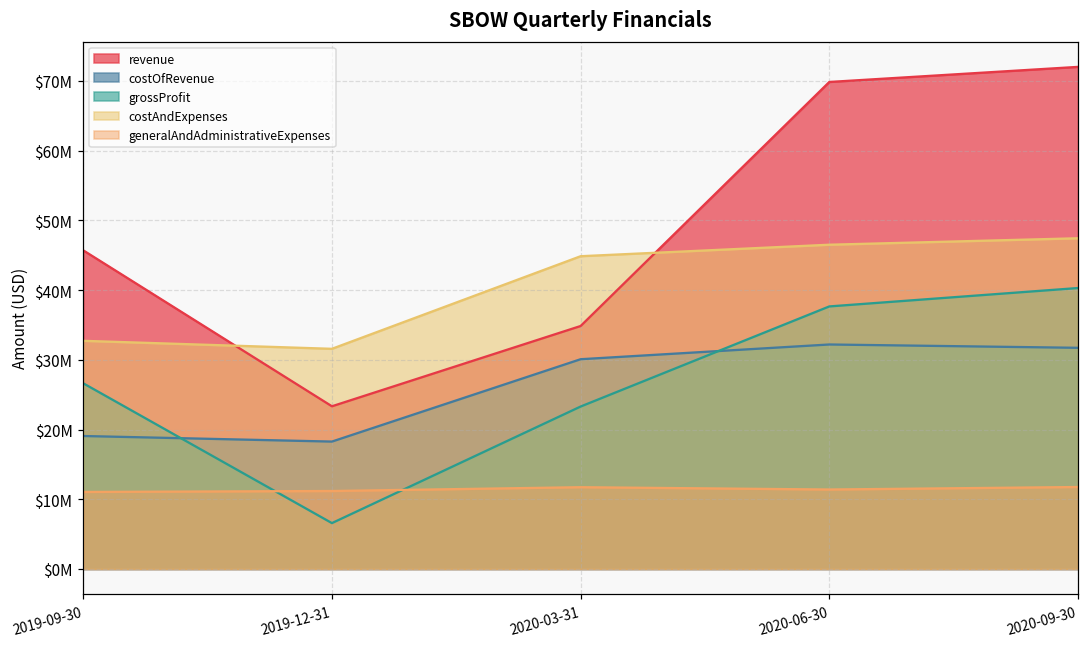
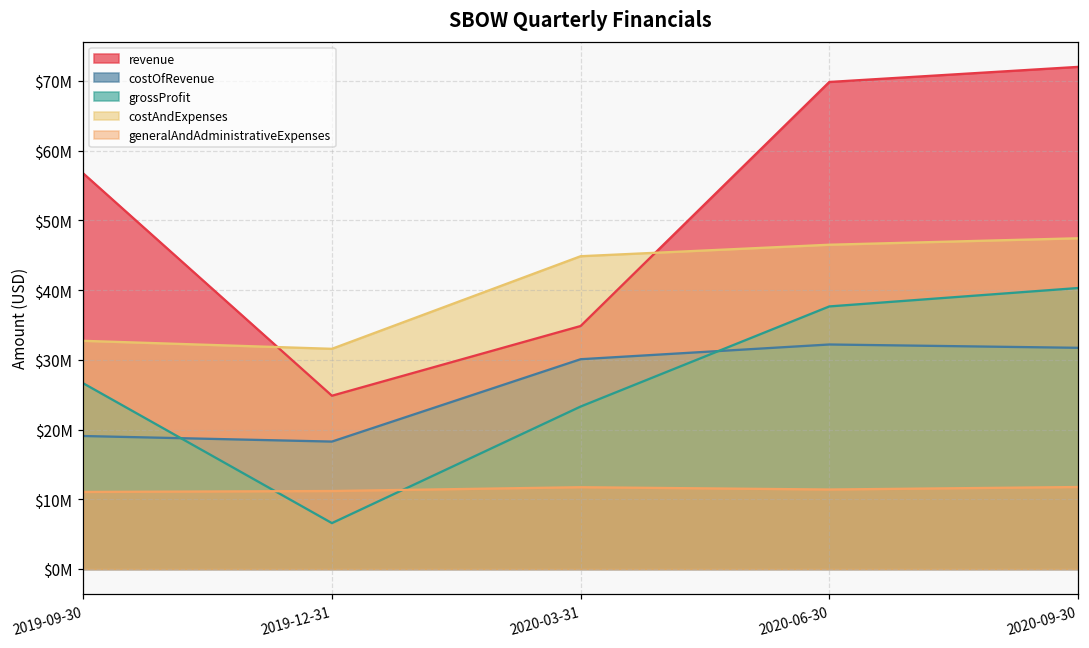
  {
    "revenue": {
-     "2019-09-30": "$46000000",
-     "2019-12-31": "$23000000",
+     "2019-09-30": "$57000000",
+     "2019-12-31": "$25000000",
      "2020-03-31": "$35000000",
      "2020-06-30": "$70000000",
      "2020-09-30": "$72000000"
    }
  }
